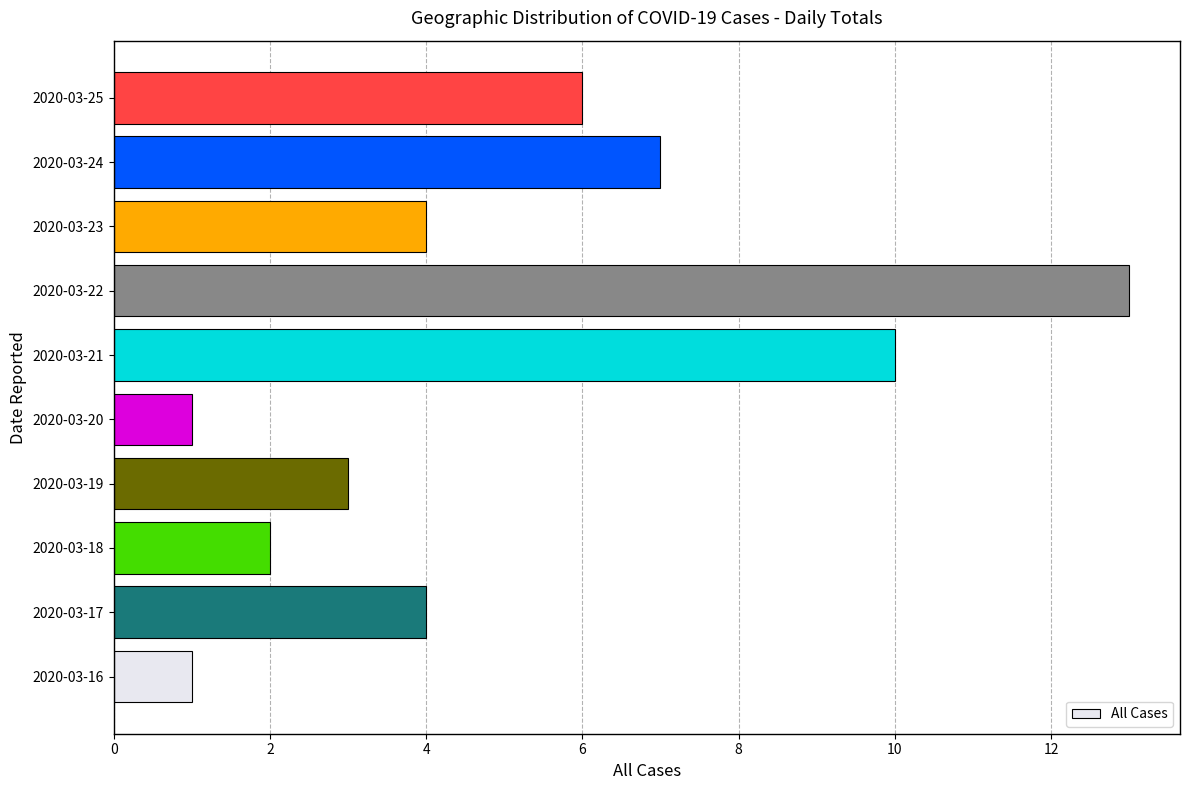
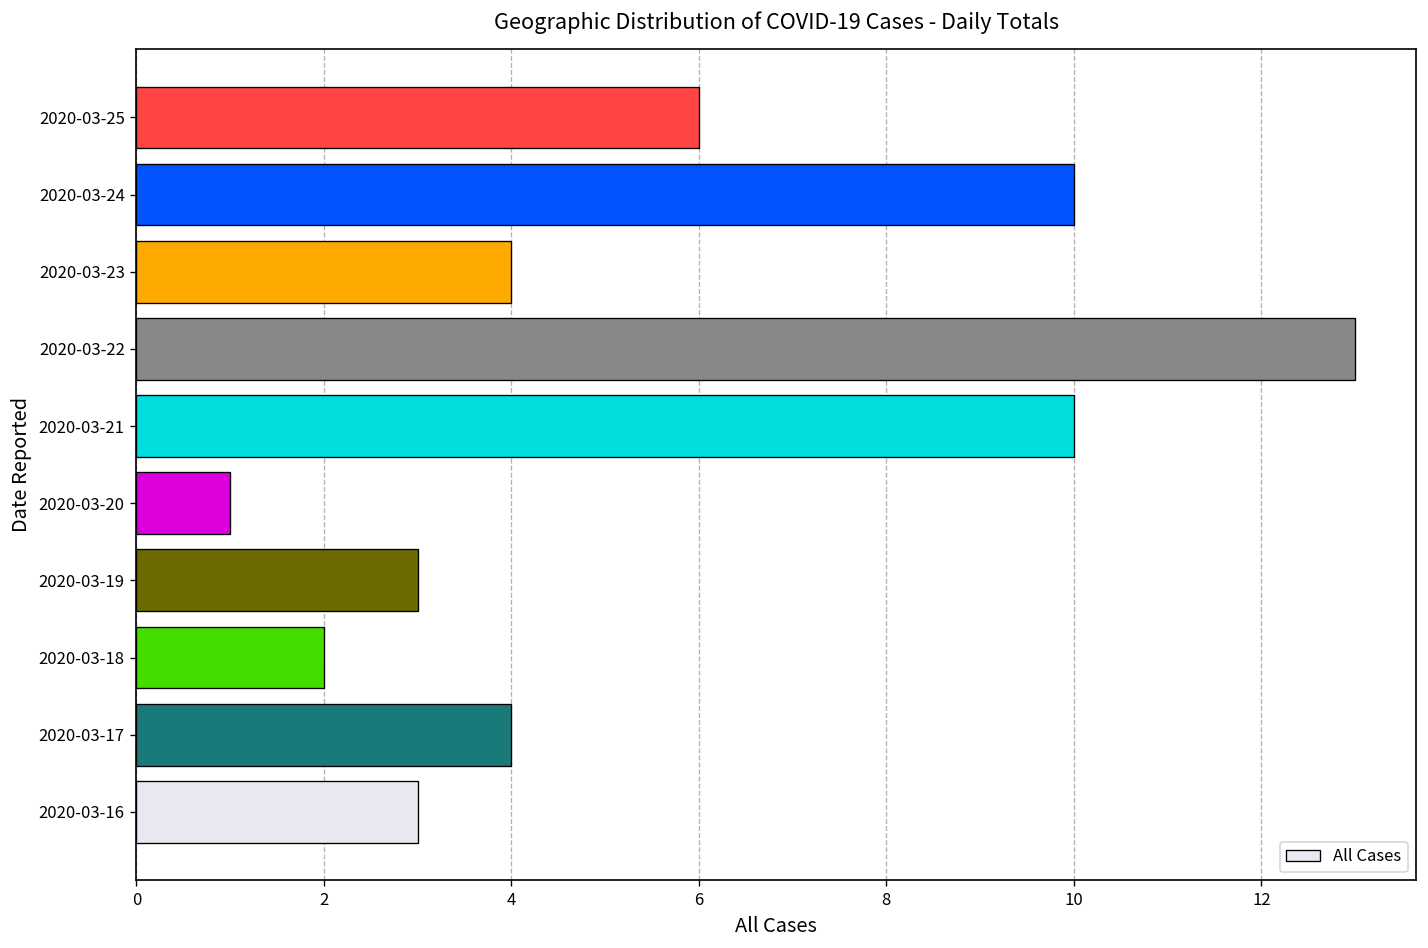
  {
    "2020-03-25": 6,
-   "2020-03-24": 7,
+   "2020-03-24": 10,
    "2020-03-23": 4,
    "2020-03-22": 13,
    "2020-03-21": 10,
    "2020-03-20": 1,
    "2020-03-19": 3,
    "2020-03-18": 2,
    "2020-03-17": 4,
-   "2020-03-16": 1
+   "2020-03-16": 3
  }
